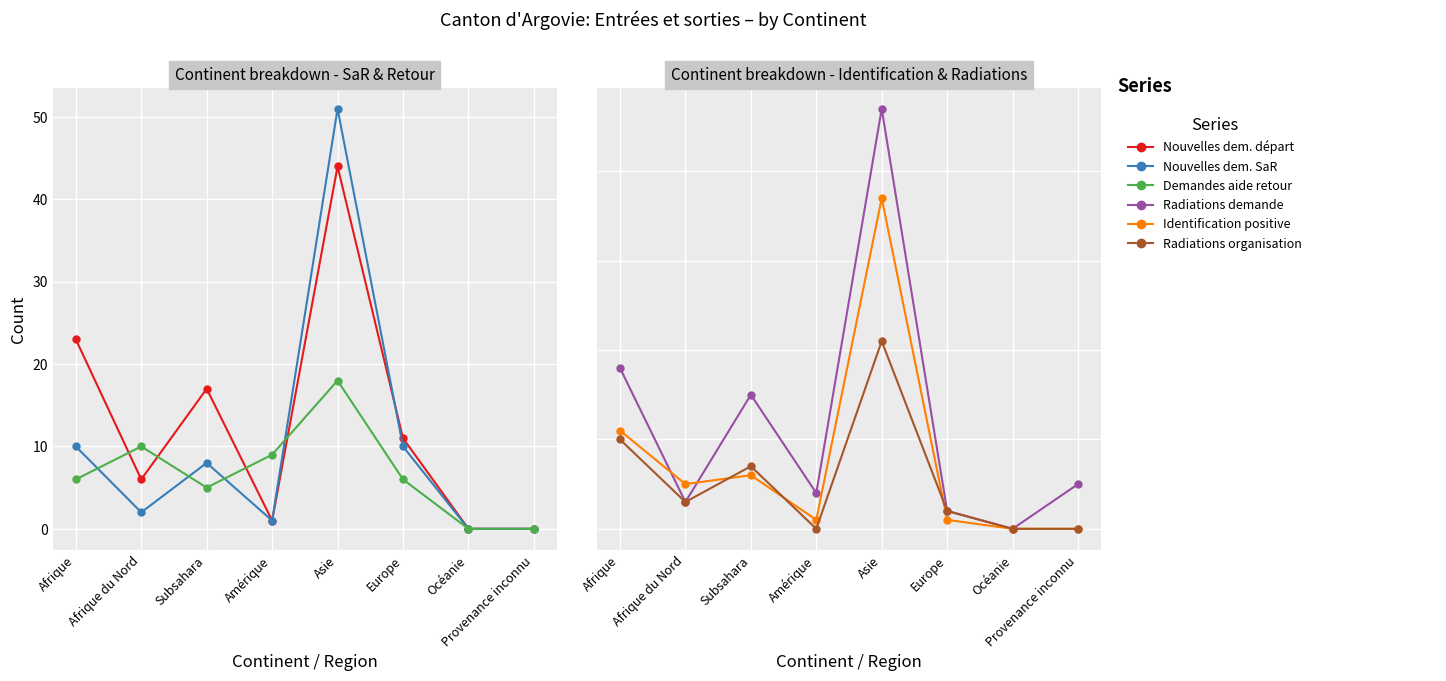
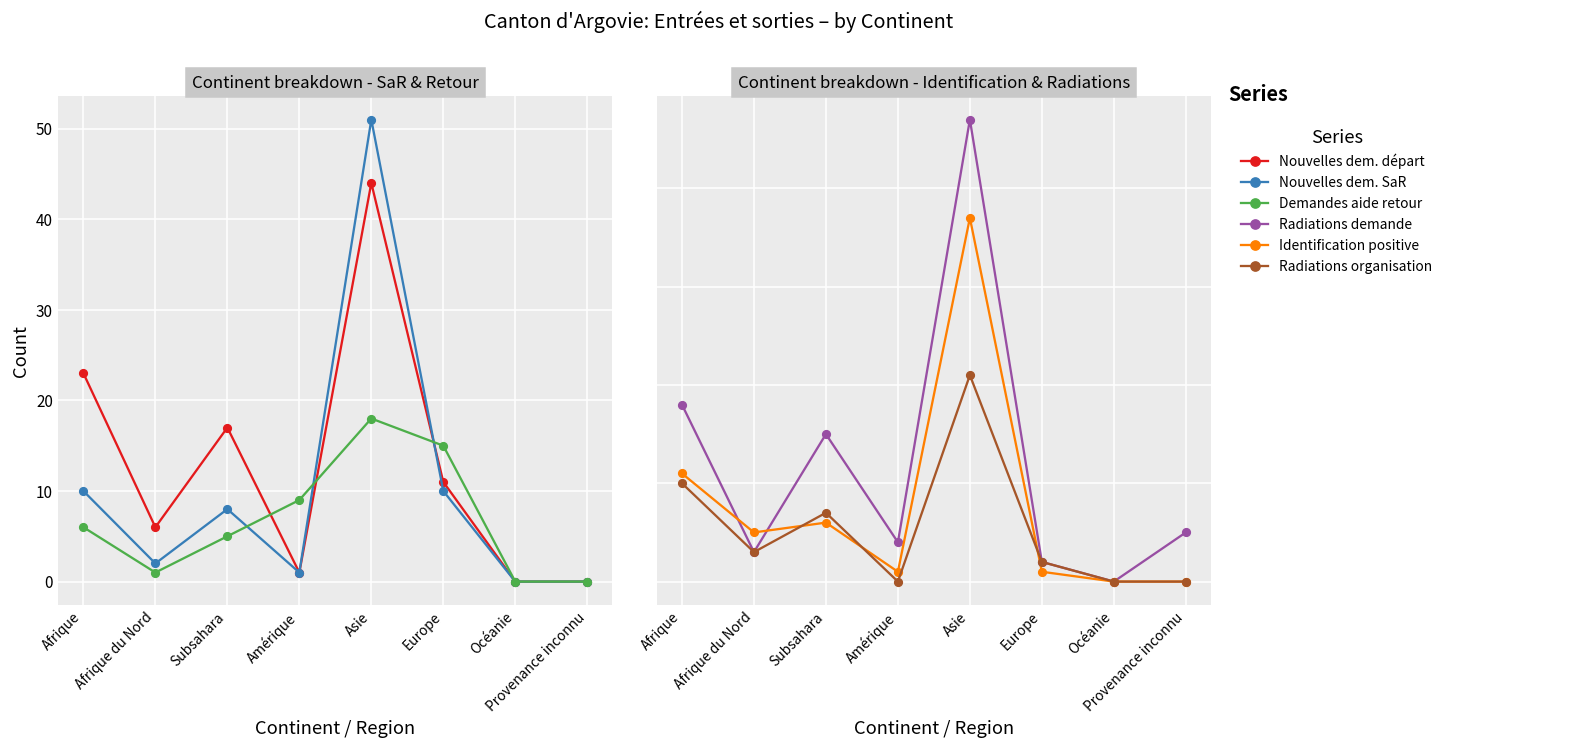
  {
    "Continent breakdown - SaR & Retour": {
      "Nouvelles dem. départ": {
        "Afrique": 23,
        "Afrique du Nord": 6,
        "Subsahara": 17,
        "Asie": 44,
        "Europe": 11
      },
      "Nouvelles dem. SaR": {
        "Afrique": 10,
        "Afrique du Nord": 2,
        "Subsahara": 8,
        "Asie": 51,
        "Europe": 10
      },
      "Demandes aide retour": {
        "Afrique": 6,
-       "Afrique du Nord": 10,
+       "Afrique du Nord": 1,
        "Subsahara": 5,
        "Amérique": 9,
        "Asie": 18,
-       "Europe": 6
+       "Europe": 15
      }
    }
  }
